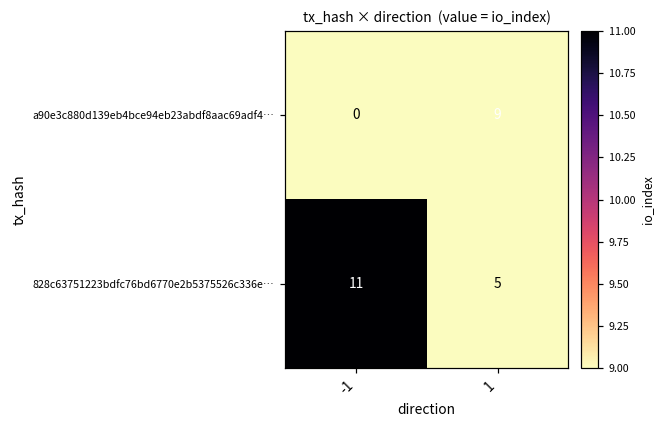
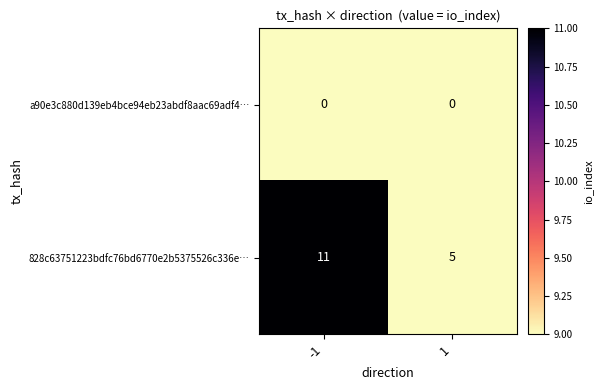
  {
    "a90e3c880d139eb4bce94eb23abdf8aac69adf4…": {
      "-1": 0,
-     "1": 9
+     "1": 0
    },
    "828c63751223bdfc76bd6770e2b5375526c336e…": {
      "-1": 11,
      "1": 5
    }
  }
